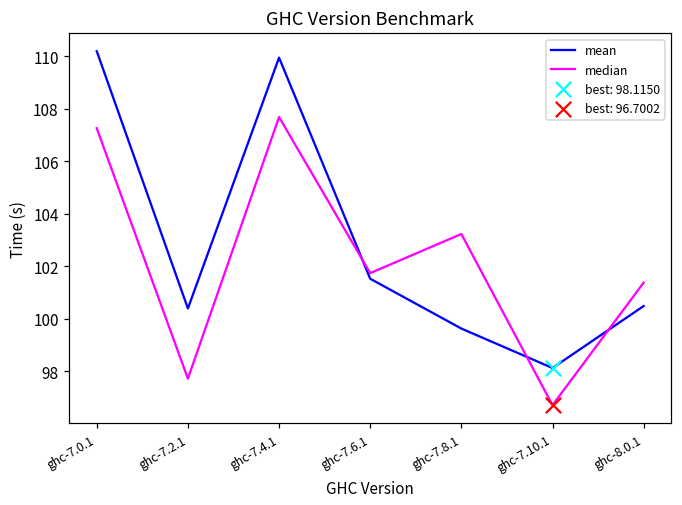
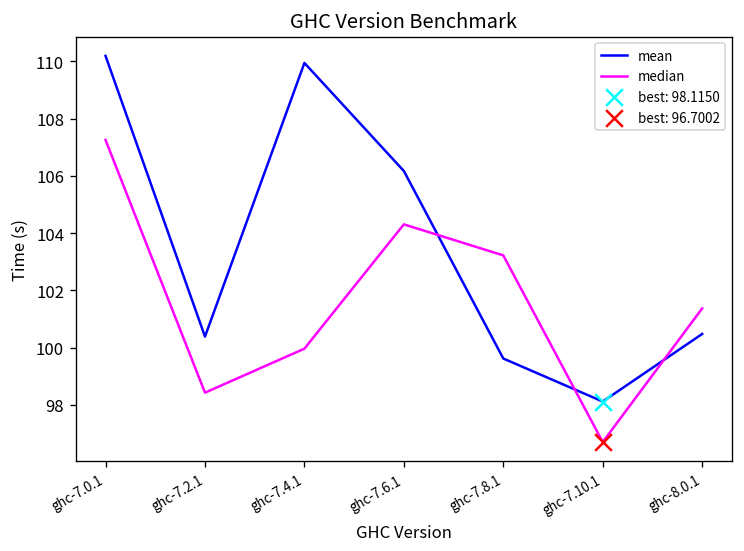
  {
    "mean": {
      "ghc-7.0.1": 110.2,
      "ghc-7.2.1": 100.4,
      "ghc-7.4.1": 109.9,
-     "ghc-7.6.1": 101.5,
+     "ghc-7.6.1": 106.2,
      "ghc-7.8.1": 99.6,
      "ghc-8.0.1": 100.5
    },
    "median": {
      "ghc-7.0.1": 107.3,
-     "ghc-7.2.1": 97.7,
-     "ghc-7.4.1": 107.7,
-     "ghc-7.6.1": 101.7,
+     "ghc-7.2.1": 98.4,
+     "ghc-7.4.1": 100.0,
+     "ghc-7.6.1": 104.3,
      "ghc-7.8.1": 103.2,
      "ghc-8.0.1": 101.4
    }
  }
